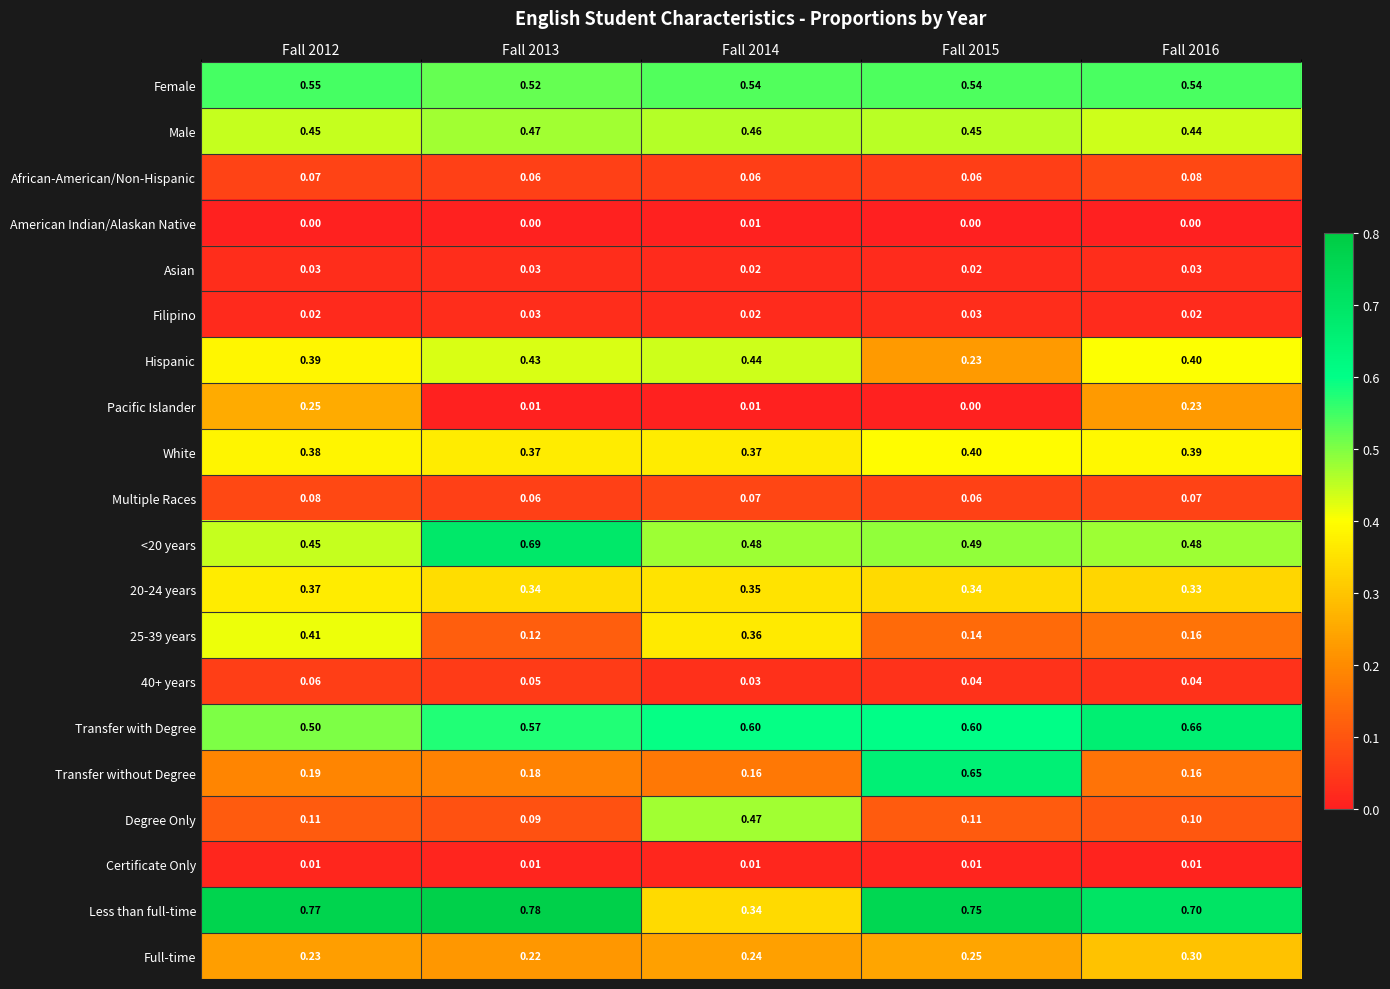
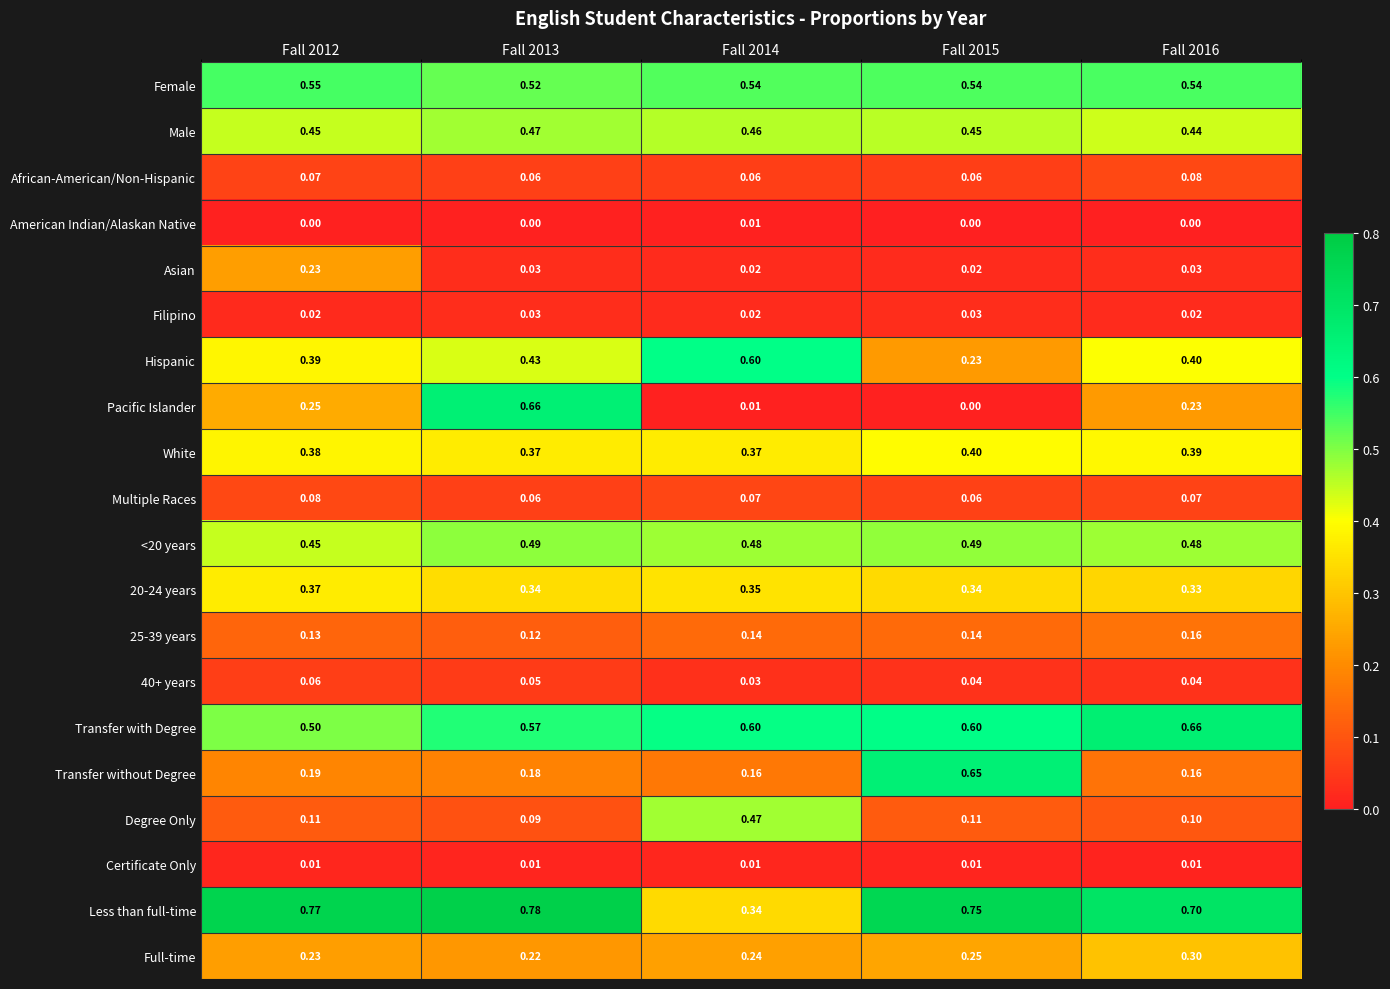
  {
    "Female": {
      "Fall 2012": 0.55,
      "Fall 2013": 0.52,
      "Fall 2014": 0.54,
      "Fall 2015": 0.54,
      "Fall 2016": 0.54
    },
    "Male": {
      "Fall 2012": 0.45,
      "Fall 2013": 0.47,
      "Fall 2014": 0.46,
      "Fall 2015": 0.45,
      "Fall 2016": 0.44
    },
    "African-American/Non-Hispanic": {
      "Fall 2012": 0.07,
      "Fall 2013": 0.06,
      "Fall 2014": 0.06,
      "Fall 2015": 0.06,
      "Fall 2016": 0.08
    },
    "American Indian/Alaskan Native": {
      "Fall 2012": 0.00,
      "Fall 2013": 0.00,
      "Fall 2014": 0.01,
      "Fall 2015": 0.00,
      "Fall 2016": 0.00
    },
    "Asian": {
-     "Fall 2012": 0.03,
+     "Fall 2012": 0.23,
      "Fall 2013": 0.03,
      "Fall 2014": 0.02,
      "Fall 2015": 0.02,
      "Fall 2016": 0.03
    },
    "Filipino": {
      "Fall 2012": 0.02,
      "Fall 2013": 0.03,
      "Fall 2014": 0.02,
      "Fall 2015": 0.03,
      "Fall 2016": 0.02
    },
    "Hispanic": {
      "Fall 2012": 0.39,
      "Fall 2013": 0.43,
-     "Fall 2014": 0.44,
+     "Fall 2014": 0.60,
      "Fall 2015": 0.23,
      "Fall 2016": 0.40
    },
    "Pacific Islander": {
      "Fall 2012": 0.25,
-     "Fall 2013": 0.01,
+     "Fall 2013": 0.66,
      "Fall 2014": 0.01,
      "Fall 2015": 0.00,
      "Fall 2016": 0.23
    },
    "White": {
      "Fall 2012": 0.38,
      "Fall 2013": 0.37,
      "Fall 2014": 0.37,
      "Fall 2015": 0.40,
      "Fall 2016": 0.39
    },
    "Multiple Races": {
      "Fall 2012": 0.08,
      "Fall 2013": 0.06,
      "Fall 2014": 0.07,
      "Fall 2015": 0.06,
      "Fall 2016": 0.07
    },
    "<20 years": {
      "Fall 2012": 0.45,
-     "Fall 2013": 0.69,
+     "Fall 2013": 0.49,
      "Fall 2014": 0.48,
      "Fall 2015": 0.49,
      "Fall 2016": 0.48
    },
    "20-24 years": {
      "Fall 2012": 0.37,
      "Fall 2013": 0.34,
      "Fall 2014": 0.35,
      "Fall 2015": 0.34,
      "Fall 2016": 0.33
    },
    "25-39 years": {
-     "Fall 2012": 0.41,
+     "Fall 2012": 0.13,
      "Fall 2013": 0.12,
-     "Fall 2014": 0.36,
+     "Fall 2014": 0.14,
      "Fall 2015": 0.14,
      "Fall 2016": 0.16
    },
    "40+ years": {
      "Fall 2012": 0.06,
      "Fall 2013": 0.05,
      "Fall 2014": 0.03,
      "Fall 2015": 0.04,
      "Fall 2016": 0.04
    },
    "Transfer with Degree": {
      "Fall 2012": 0.50,
      "Fall 2013": 0.57,
      "Fall 2014": 0.60,
      "Fall 2015": 0.60,
      "Fall 2016": 0.66
    },
    "Transfer without Degree": {
      "Fall 2012": 0.19,
      "Fall 2013": 0.18,
      "Fall 2014": 0.16,
      "Fall 2015": 0.65,
      "Fall 2016": 0.16
    },
    "Degree Only": {
      "Fall 2012": 0.11,
      "Fall 2013": 0.09,
      "Fall 2014": 0.47,
      "Fall 2015": 0.11,
      "Fall 2016": 0.10
    },
    "Certificate Only": {
      "Fall 2012": 0.01,
      "Fall 2013": 0.01,
      "Fall 2014": 0.01,
      "Fall 2015": 0.01,
      "Fall 2016": 0.01
    },
    "Less than full-time": {
      "Fall 2012": 0.77,
      "Fall 2013": 0.78,
      "Fall 2014": 0.34,
      "Fall 2015": 0.75,
      "Fall 2016": 0.70
    },
    "Full-time": {
      "Fall 2012": 0.23,
      "Fall 2013": 0.22,
      "Fall 2014": 0.24,
      "Fall 2015": 0.25,
      "Fall 2016": 0.30
    }
  }
